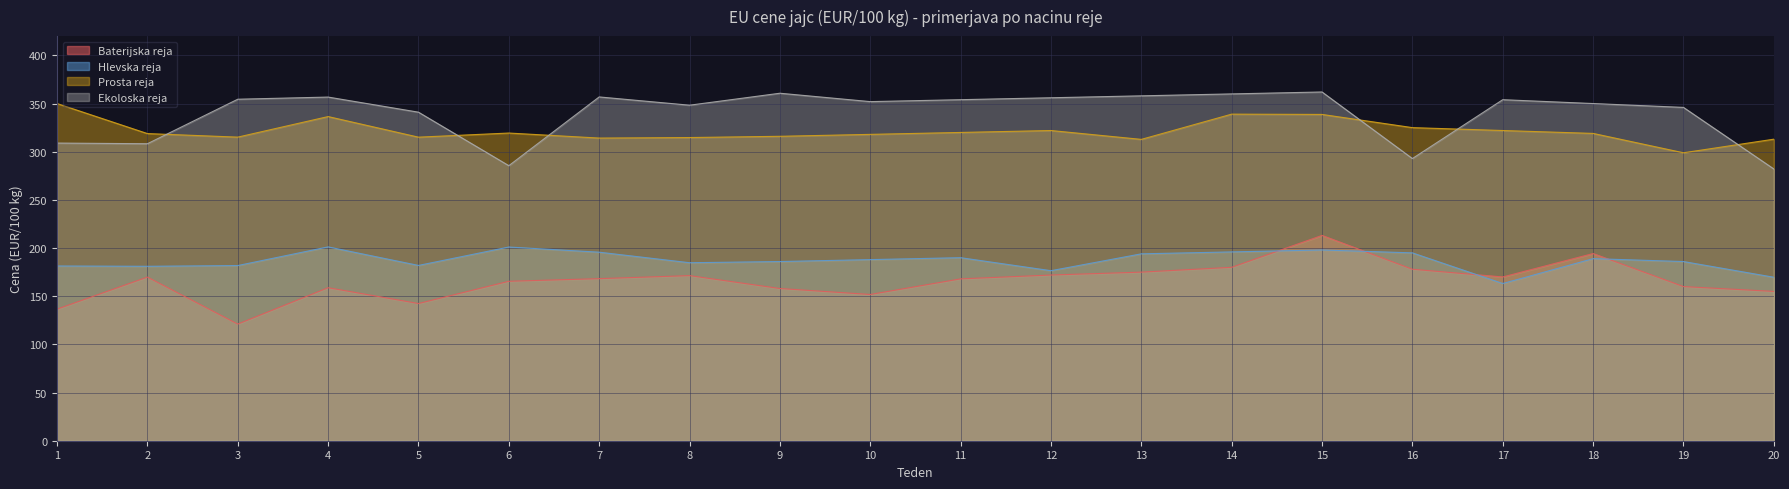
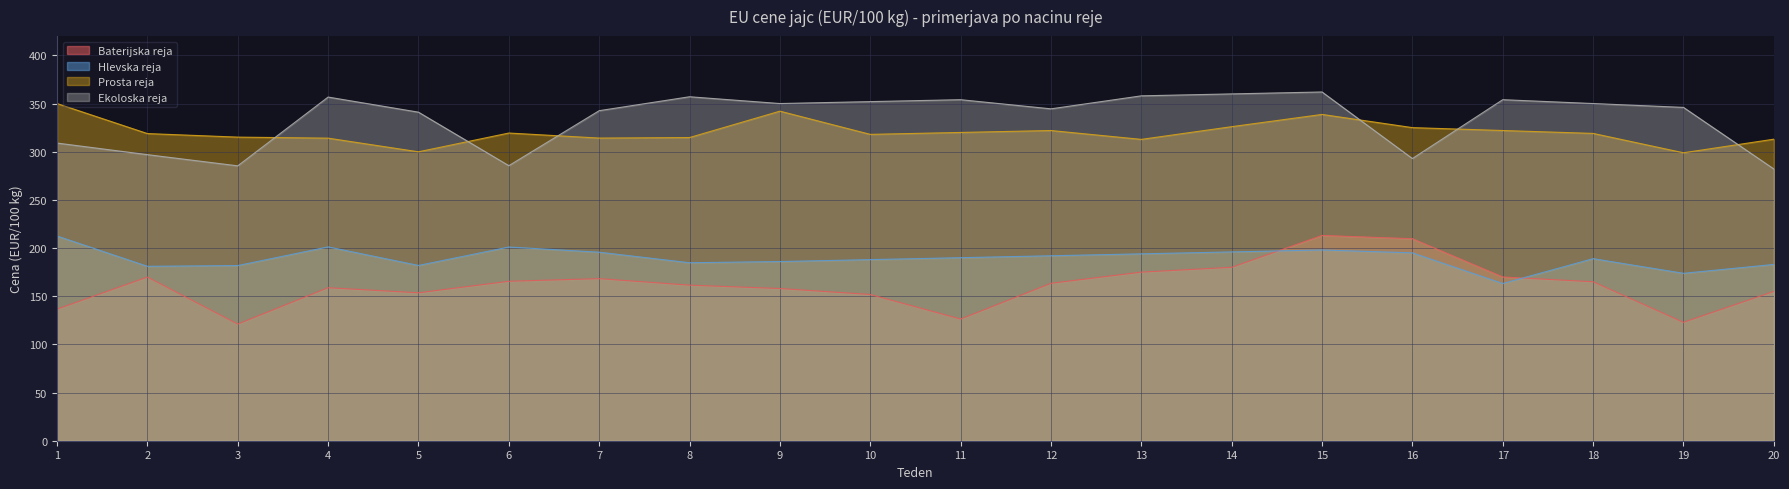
  {
    "Baterijska reja": {
      "1": 140,
      "2": 170,
      "3": 120,
      "4": 160,
-     "5": 140,
+     "5": 150,
      "6": 170,
      "7": 170,
-     "8": 170,
+     "8": 160,
      "9": 160,
      "10": 150,
-     "11": 170,
-     "12": 170,
+     "11": 130,
+     "12": 160,
      "13": 180,
      "14": 180,
      "15": 210,
-     "16": 180,
+     "16": 210,
      "17": 170,
-     "18": 190,
-     "19": 160,
+     "18": 170,
+     "19": 120,
      "20": 160
    },
    "Hlevska reja": {
-     "1": 180,
+     "1": 210,
      "2": 180,
      "3": 180,
      "4": 200,
      "5": 180,
      "6": 200,
      "7": 200,
      "8": 180,
      "9": 190,
      "10": 190,
      "11": 190,
-     "12": 180,
+     "12": 190,
      "13": 190,
      "14": 200,
      "15": 200,
      "16": 200,
      "17": 160,
      "18": 190,
-     "19": 190,
-     "20": 170
+     "19": 170,
+     "20": 180
    },
    "Prosta reja": {
      "1": 350,
      "2": 320,
      "3": 320,
-     "4": 340,
-     "5": 320,
+     "4": 310,
+     "5": 300,
      "6": 320,
      "7": 310,
      "8": 310,
-     "9": 320,
+     "9": 340,
      "10": 320,
      "11": 320,
      "12": 320,
      "13": 310,
-     "14": 340,
+     "14": 330,
      "15": 340,
      "16": 330,
      "17": 320,
      "18": 320,
      "19": 300,
      "20": 310
    },
    "Ekoloska reja": {
      "1": 310,
-     "2": 310,
-     "3": 350,
+     "2": 300,
+     "3": 290,
      "4": 360,
      "5": 340,
      "6": 290,
-     "7": 360,
-     "8": 350,
-     "9": 360,
+     "7": 340,
+     "8": 360,
+     "9": 350,
      "10": 350,
      "11": 350,
-     "12": 360,
+     "12": 340,
      "13": 360,
      "14": 360,
      "15": 360,
      "16": 290,
      "17": 350,
      "18": 350,
      "19": 350,
      "20": 280
    }
  }
